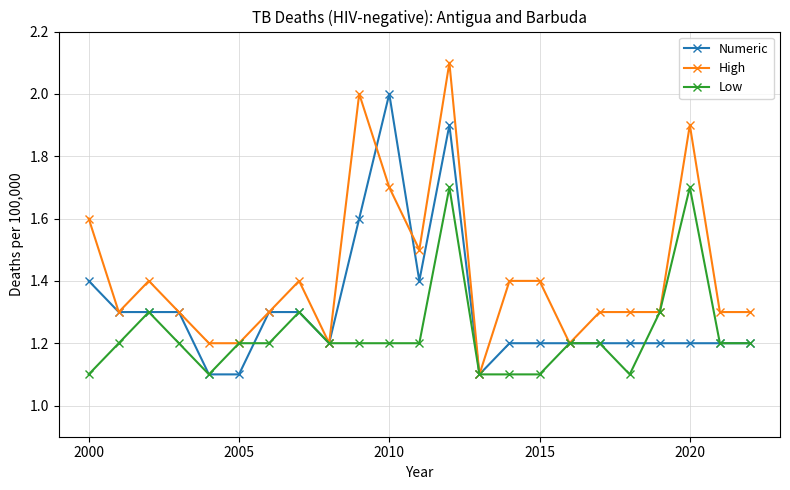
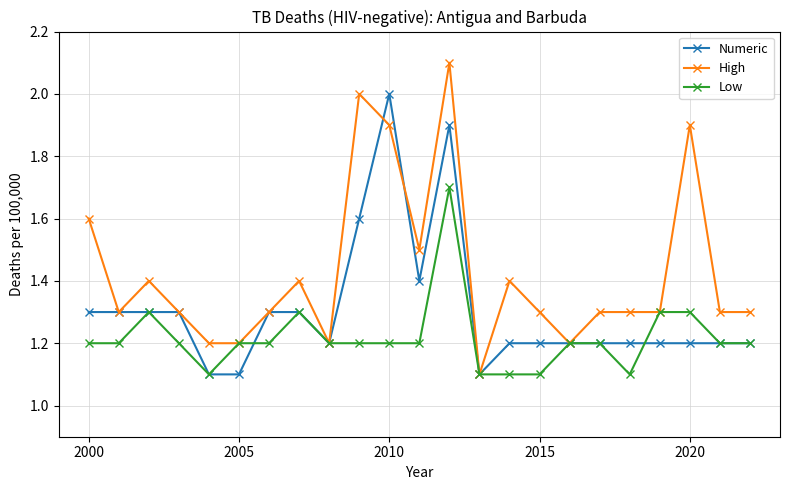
  {
    "Numeric": {
-     "2000": 1.4,
+     "2000": 1.3,
      "2005": 1.1,
      "2010": 2.0,
      "2015": 1.2,
      "2020": 1.2
    },
    "High": {
      "2000": 1.6,
-     "2010": 1.7,
-     "2015": 1.4,
+     "2010": 1.9,
+     "2015": 1.3,
      "2020": 1.9
    },
    "Low": {
-     "2000": 1.1,
+     "2000": 1.2,
      "2010": 1.2,
      "2015": 1.1,
-     "2020": 1.7
+     "2020": 1.3
    }
  }
